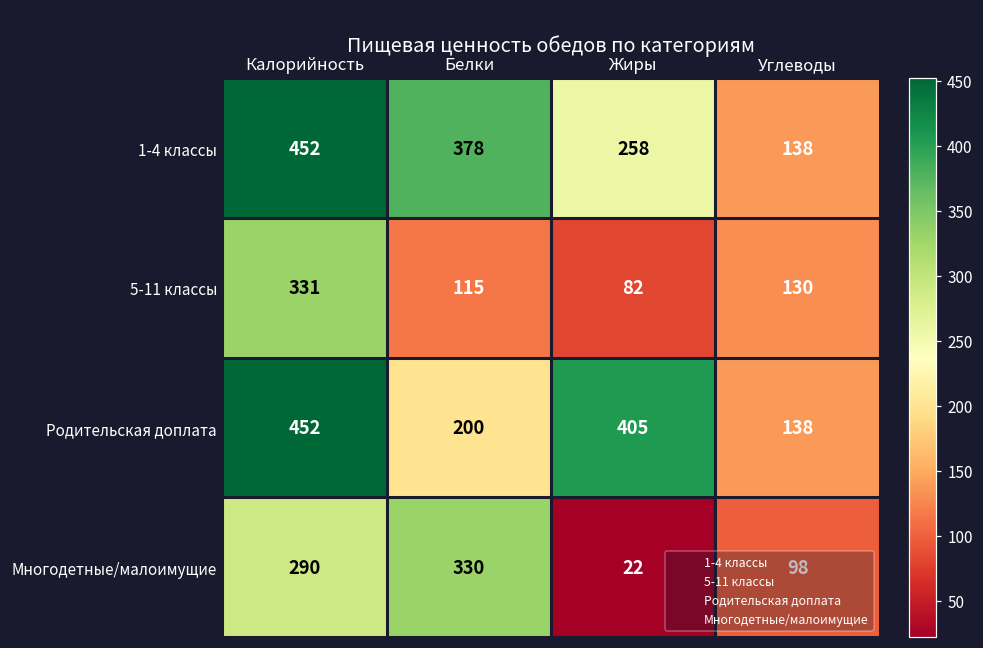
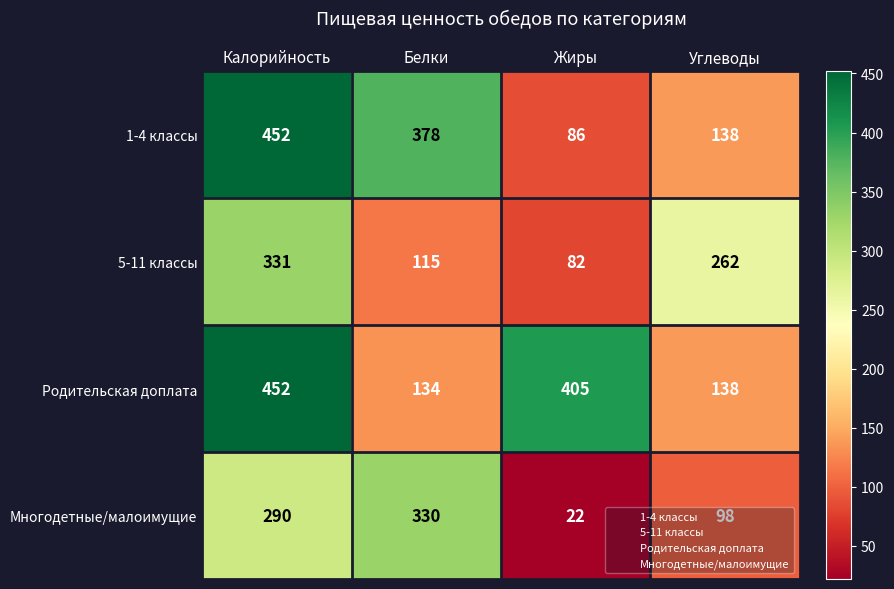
  {
    "1-4 классы": {
      "Калорийность": 452,
      "Белки": 378,
-     "Жиры": 258,
+     "Жиры": 86,
      "Углеводы": 138
    },
    "5-11 классы": {
      "Калорийность": 331,
      "Белки": 115,
      "Жиры": 82,
-     "Углеводы": 130
+     "Углеводы": 262
    },
    "Родительская доплата": {
      "Калорийность": 452,
-     "Белки": 200,
+     "Белки": 134,
      "Жиры": 405,
      "Углеводы": 138
    },
    "Многодетные/малоимущие": {
      "Калорийность": 290,
      "Белки": 330,
      "Жиры": 22
    }
  }
